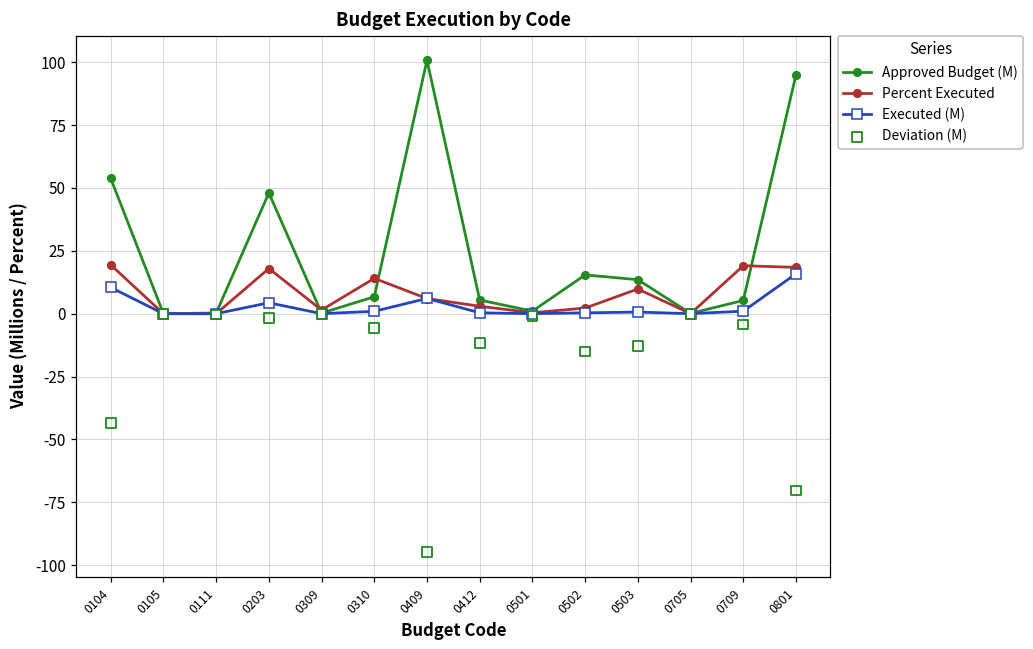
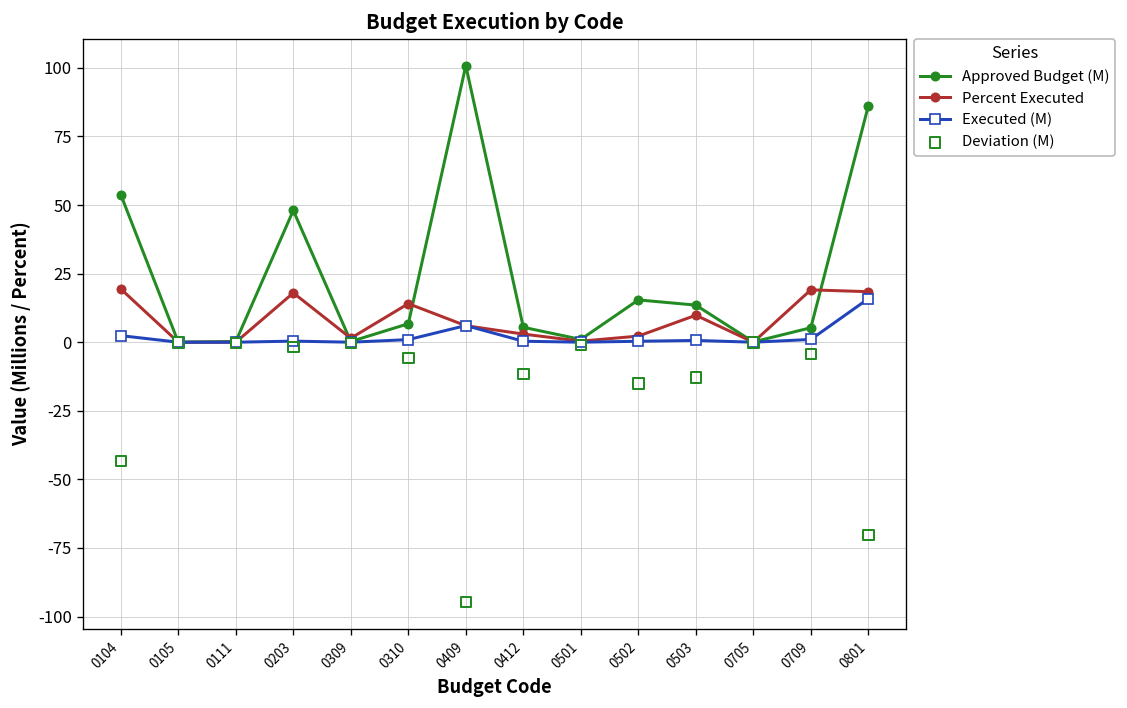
  {
    "Approved Budget (M)": {
      "0104": 54,
      "0203": 48,
      "0310": 7,
      "0409": 101,
      "0412": 5,
      "0502": 15,
      "0503": 14,
      "0709": 5,
-     "0801": 95
+     "0801": 86
    },
    "Percent Executed": {
      "0104": 19,
      "0203": 18,
      "0309": 1,
      "0310": 14,
      "0412": 3,
      "0502": 2,
      "0503": 10,
      "0709": 19,
      "0801": 18
    },
    "Executed (M)": {
-     "0104": 10,
-     "0203": 4,
+     "0104": 2,
+     "0203": 0,
      "0310": 1,
      "0412": 0,
      "0502": 0,
      "0503": 1,
      "0709": 1,
      "0801": 16
    }
  }
